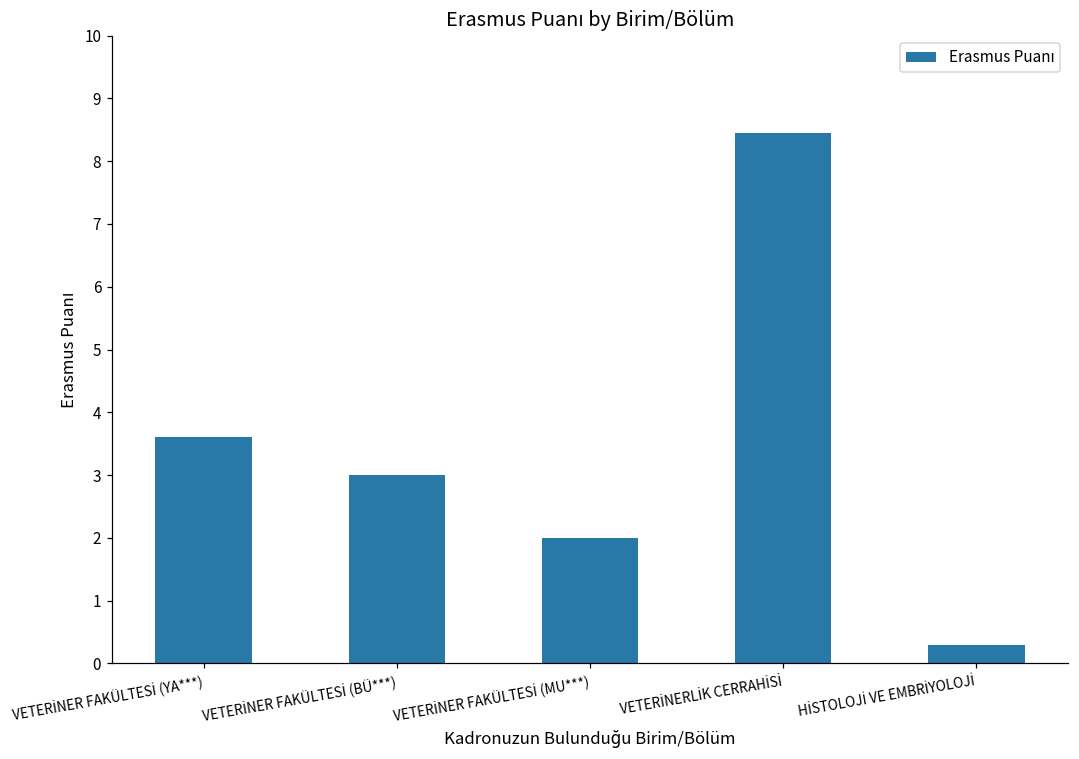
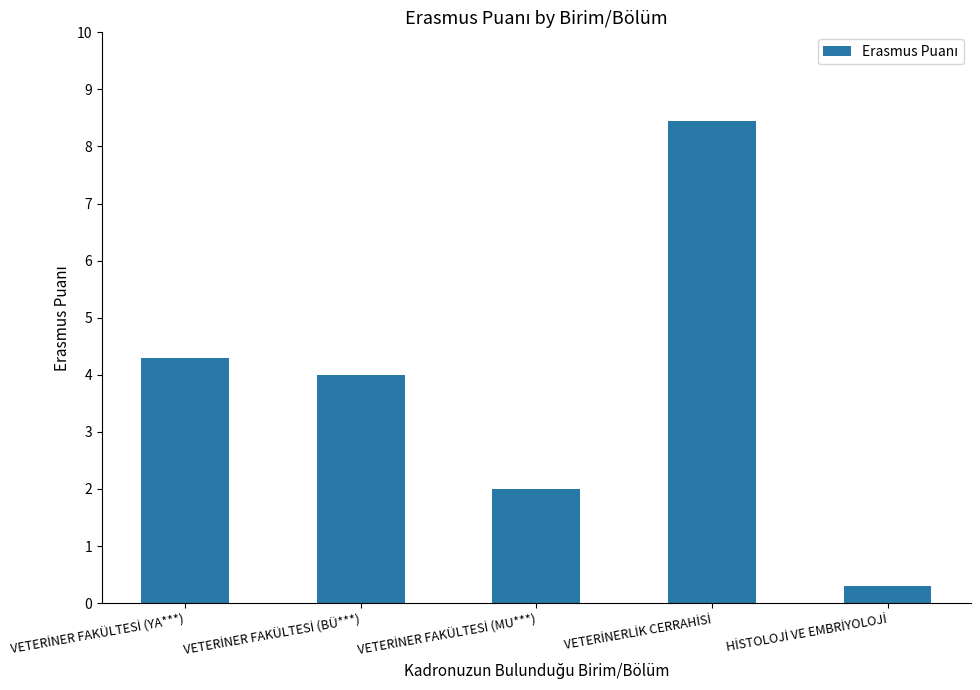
  {
-   "VETERİNER FAKÜLTESİ (YA***)": 3.6,
-   "VETERİNER FAKÜLTESİ (BÜ***)": 3,
+   "VETERİNER FAKÜLTESİ (YA***)": 4.3,
+   "VETERİNER FAKÜLTESİ (BÜ***)": 4,
    "VETERİNER FAKÜLTESİ (MU***)": 2.0,
    "VETERİNERLİK CERRAHİSİ": 8.5,
    "HİSTOLOJİ VE EMBRİYOLOJİ": 0.3
  }
